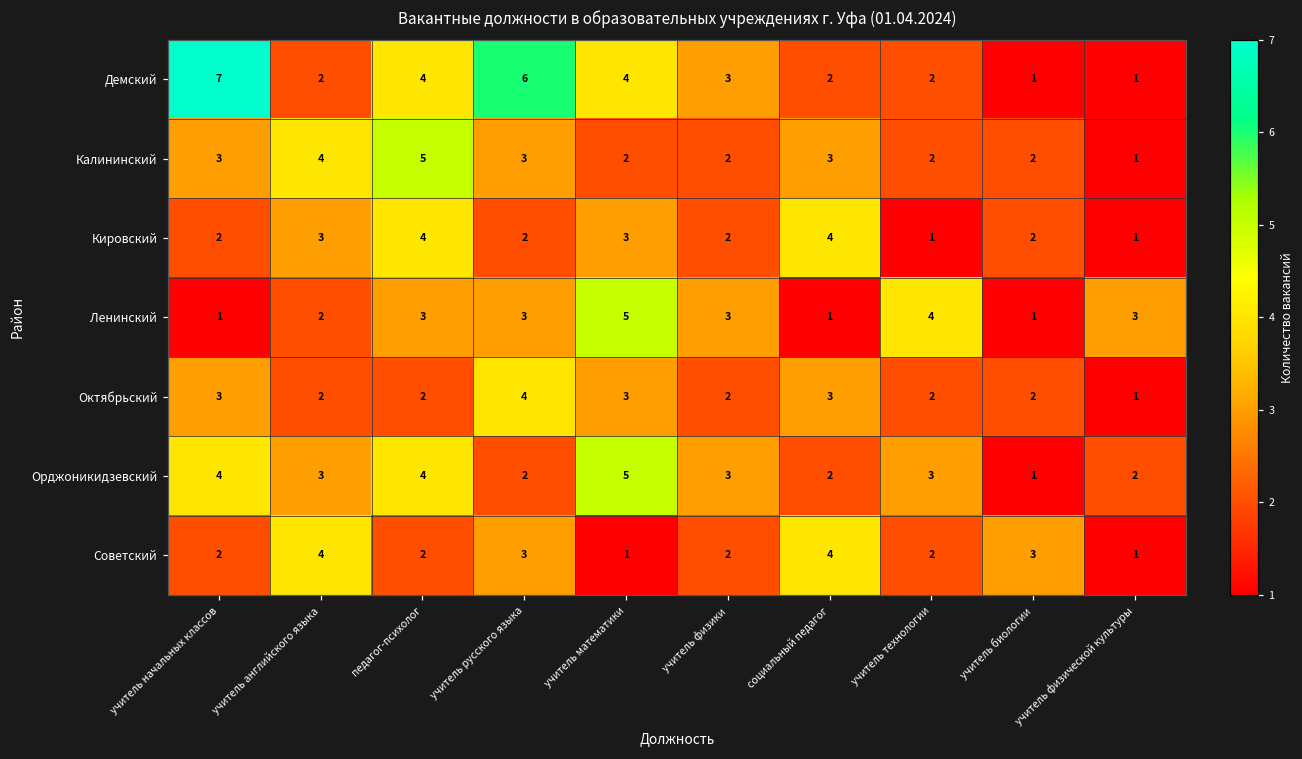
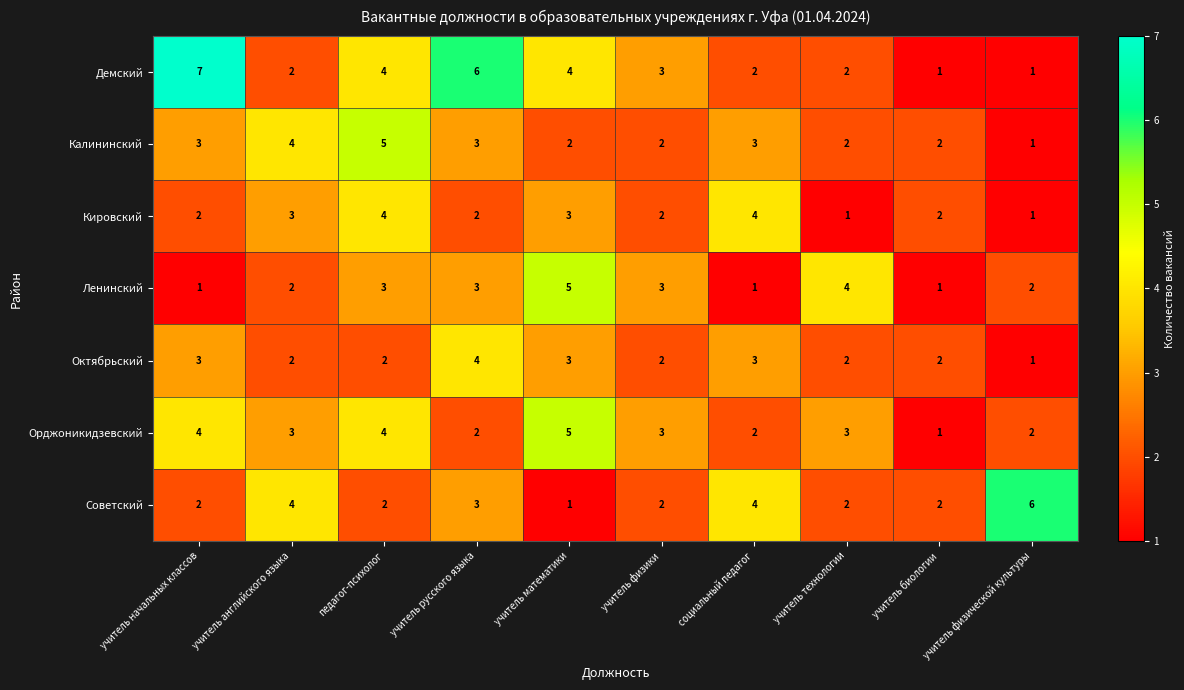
  {
    "Демский": {
      "учитель начальных классов": 7,
      "учитель английского языка": 2,
      "педагог-психолог": 4,
      "учитель русского языка": 6,
      "учитель математики": 4,
      "учитель физики": 3,
      "социальный педагог": 2,
      "учитель технологии": 2,
      "учитель биологии": 1,
      "учитель физической культуры": 1
    },
    "Калининский": {
      "учитель начальных классов": 3,
      "учитель английского языка": 4,
      "педагог-психолог": 5,
      "учитель русского языка": 3,
      "учитель математики": 2,
      "учитель физики": 2,
      "социальный педагог": 3,
      "учитель технологии": 2,
      "учитель биологии": 2,
      "учитель физической культуры": 1
    },
    "Кировский": {
      "учитель начальных классов": 2,
      "учитель английского языка": 3,
      "педагог-психолог": 4,
      "учитель русского языка": 2,
      "учитель математики": 3,
      "учитель физики": 2,
      "социальный педагог": 4,
      "учитель технологии": 1,
      "учитель биологии": 2,
      "учитель физической культуры": 1
    },
    "Ленинский": {
      "учитель начальных классов": 1,
      "учитель английского языка": 2,
      "педагог-психолог": 3,
      "учитель русского языка": 3,
      "учитель математики": 5,
      "учитель физики": 3,
      "социальный педагог": 1,
      "учитель технологии": 4,
      "учитель биологии": 1,
-     "учитель физической культуры": 3
+     "учитель физической культуры": 2
    },
    "Октябрьский": {
      "учитель начальных классов": 3,
      "учитель английского языка": 2,
      "педагог-психолог": 2,
      "учитель русского языка": 4,
      "учитель математики": 3,
      "учитель физики": 2,
      "социальный педагог": 3,
      "учитель технологии": 2,
      "учитель биологии": 2,
      "учитель физической культуры": 1
    },
    "Орджоникидзевский": {
      "учитель начальных классов": 4,
      "учитель английского языка": 3,
      "педагог-психолог": 4,
      "учитель русского языка": 2,
      "учитель математики": 5,
      "учитель физики": 3,
      "социальный педагог": 2,
      "учитель технологии": 3,
      "учитель биологии": 1,
      "учитель физической культуры": 2
    },
    "Советский": {
      "учитель начальных классов": 2,
      "учитель английского языка": 4,
      "педагог-психолог": 2,
      "учитель русского языка": 3,
      "учитель математики": 1,
      "учитель физики": 2,
      "социальный педагог": 4,
      "учитель технологии": 2,
-     "учитель биологии": 3,
-     "учитель физической культуры": 1
+     "учитель биологии": 2,
+     "учитель физической культуры": 6
    }
  }
